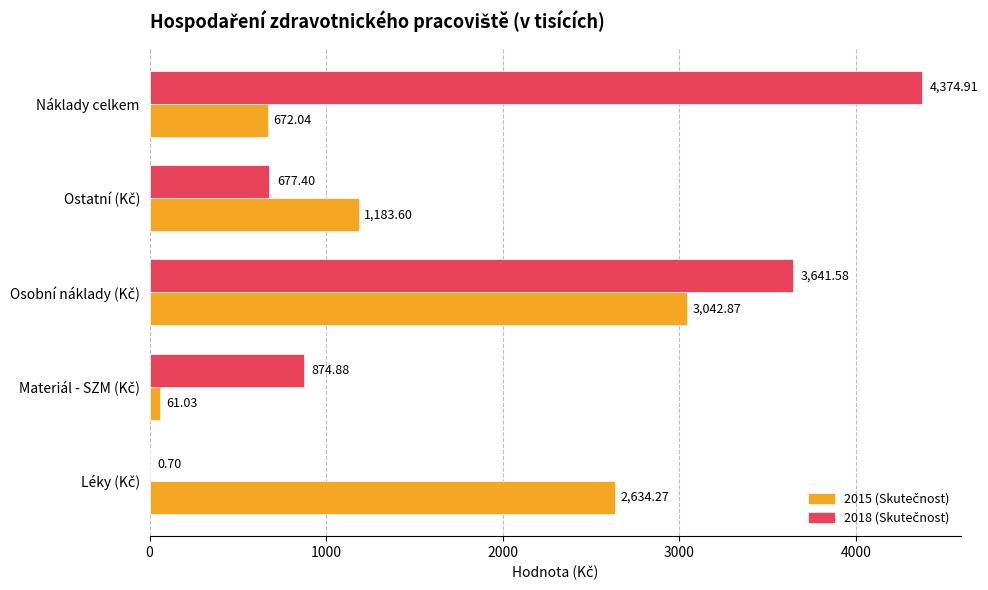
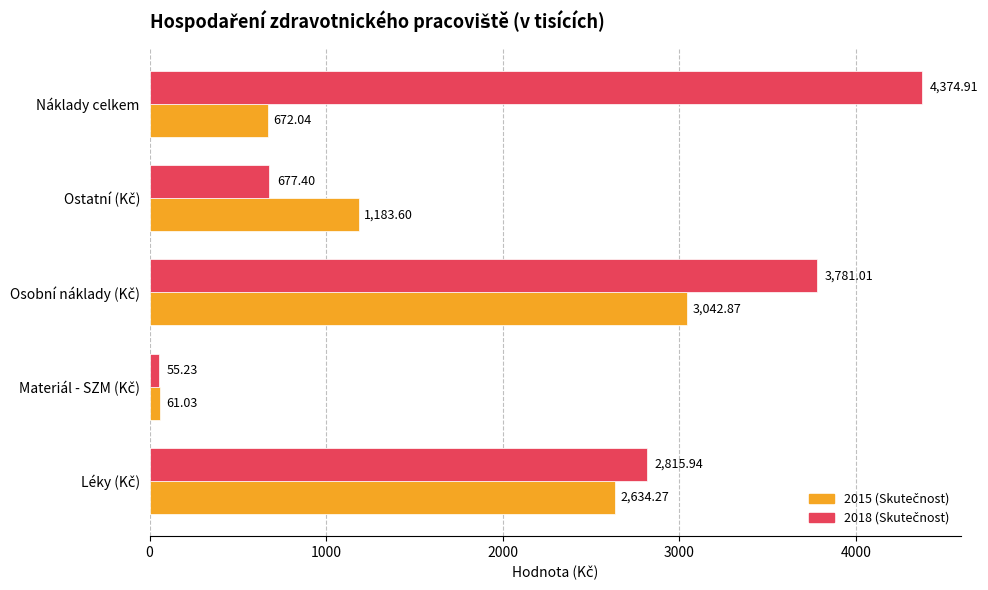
  {
    "2015 (Skutečnost)": {
      "Náklady celkem": "672.04",
      "Ostatní (Kč)": "1,183.60",
      "Osobní náklady (Kč)": "3,042.87",
      "Materiál - SZM (Kč)": "61.03",
      "Léky (Kč)": "2,634.27"
    },
    "2018 (Skutečnost)": {
      "Náklady celkem": "4,374.91",
      "Ostatní (Kč)": "677.40",
-     "Osobní náklady (Kč)": "3,641.58",
-     "Materiál - SZM (Kč)": "874.88",
-     "Léky (Kč)": "0.70"
+     "Osobní náklady (Kč)": "3,781.01",
+     "Materiál - SZM (Kč)": "55.23",
+     "Léky (Kč)": "2,815.94"
    }
  }
